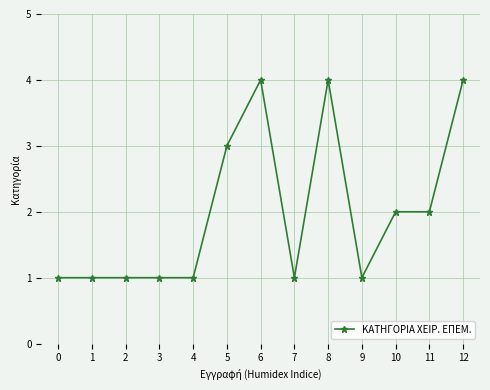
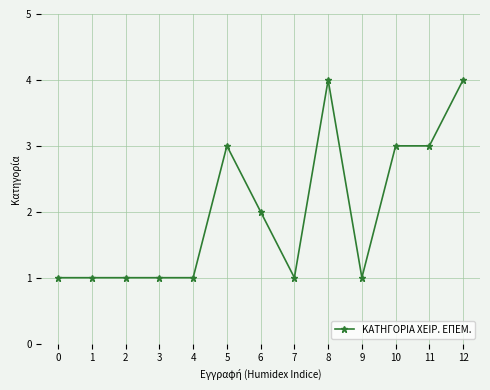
  {
    "0": 1,
    "1": 1,
    "2": 1,
    "3": 1,
    "4": 1,
    "5": 3,
-   "6": 4,
+   "6": 2,
    "7": 1,
    "8": 4,
    "9": 1,
-   "10": 2,
-   "11": 2,
+   "10": 3,
+   "11": 3,
    "12": 4
  }
